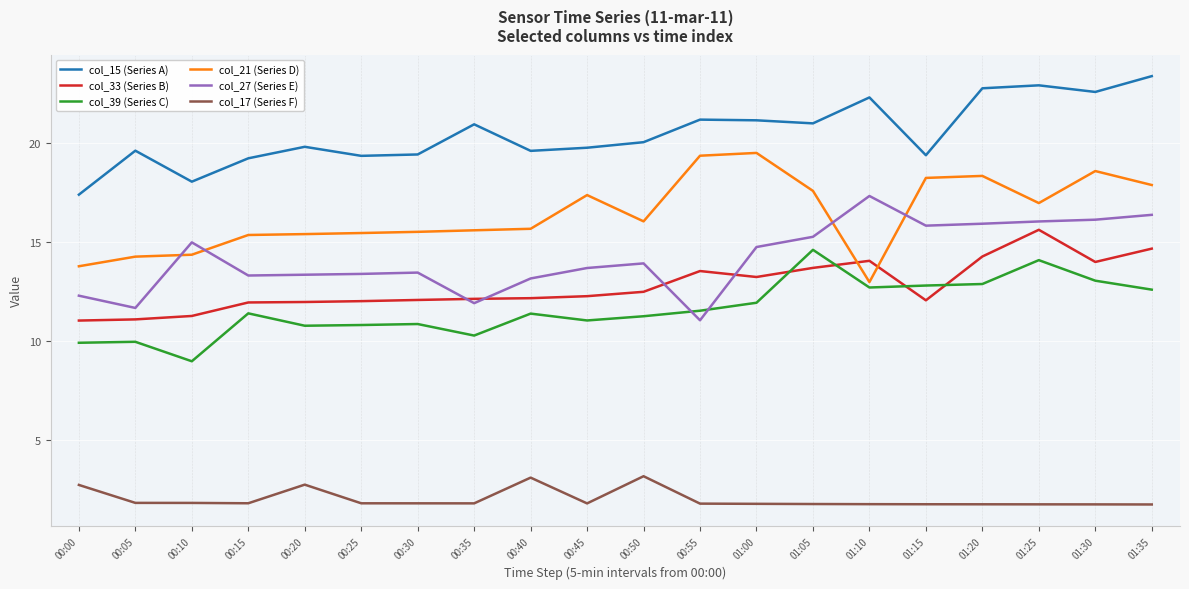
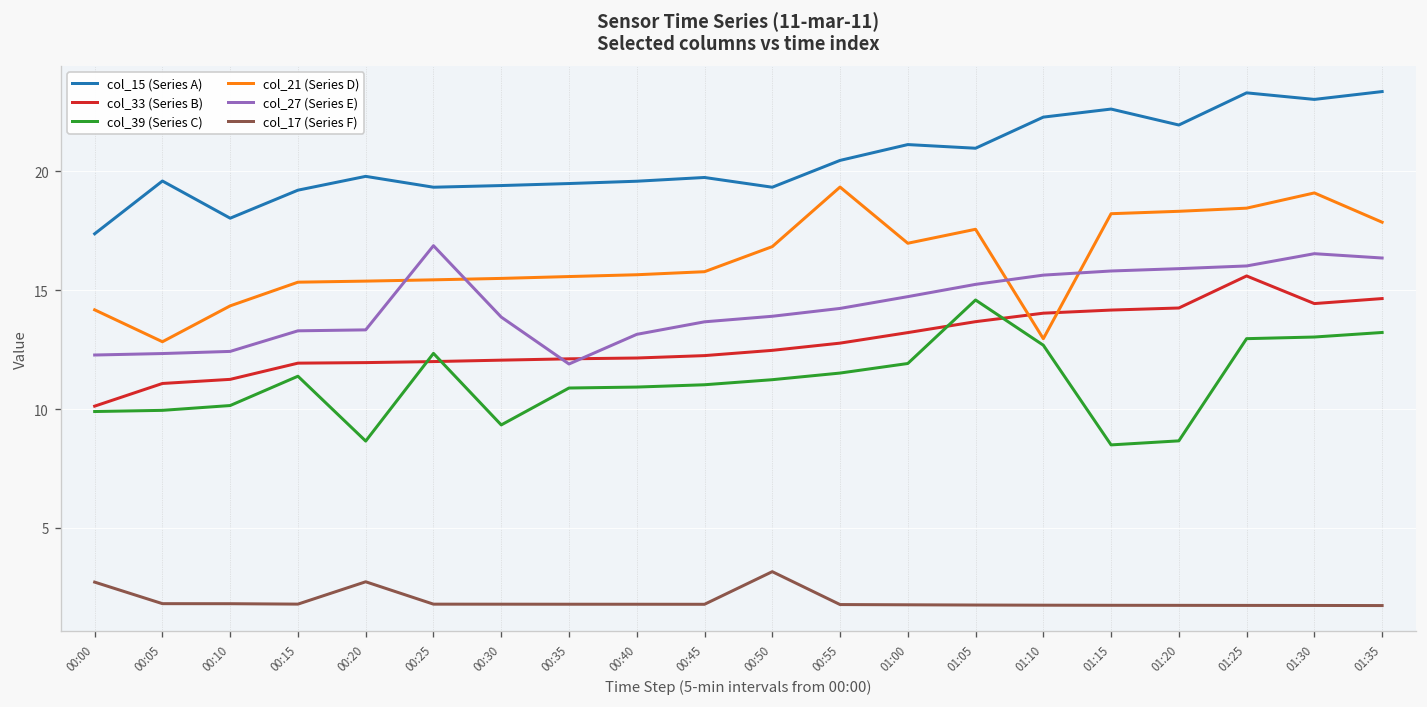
  {
    "col_15 (Series A)": {
      "00:00": 17.4,
      "00:05": 19.6,
      "00:10": 18.0,
      "00:15": 19.2,
      "00:20": 19.8,
      "00:25": 19.3,
      "00:30": 19.4,
-     "00:35": 20.9,
+     "00:35": 19.5,
      "00:40": 19.6,
      "00:45": 19.7,
-     "00:50": 20.0,
-     "00:55": 21.2,
+     "00:50": 19.3,
+     "00:55": 20.5,
      "01:00": 21.1,
      "01:05": 21.0,
      "01:10": 22.3,
-     "01:15": 19.4,
-     "01:20": 22.7,
-     "01:25": 22.9,
-     "01:30": 22.6,
+     "01:15": 22.6,
+     "01:20": 21.9,
+     "01:25": 23.3,
+     "01:30": 23.0,
      "01:35": 23.4
    },
    "col_33 (Series B)": {
-     "00:00": 11.0,
+     "00:00": 10.1,
      "00:05": 11.1,
      "00:10": 11.2,
      "00:15": 11.9,
      "00:20": 12.0,
      "00:25": 12.0,
      "00:30": 12.1,
      "00:35": 12.1,
      "00:40": 12.1,
      "00:45": 12.2,
      "00:50": 12.5,
-     "00:55": 13.5,
+     "00:55": 12.8,
      "01:00": 13.2,
      "01:05": 13.7,
      "01:10": 14.0,
-     "01:15": 12.0,
+     "01:15": 14.2,
      "01:20": 14.2,
      "01:25": 15.6,
-     "01:30": 14.0,
+     "01:30": 14.4,
      "01:35": 14.6
    },
    "col_39 (Series C)": {
      "00:00": 9.9,
      "00:05": 9.9,
-     "00:10": 9.0,
+     "00:10": 10.1,
      "00:15": 11.4,
-     "00:20": 10.8,
-     "00:25": 10.8,
-     "00:30": 10.8,
-     "00:35": 10.3,
-     "00:40": 11.4,
+     "00:20": 8.7,
+     "00:25": 12.3,
+     "00:30": 9.3,
+     "00:35": 10.9,
+     "00:40": 10.9,
      "00:45": 11.0,
      "00:50": 11.2,
      "00:55": 11.5,
      "01:00": 11.9,
      "01:05": 14.6,
      "01:10": 12.7,
-     "01:15": 12.8,
-     "01:20": 12.9,
-     "01:25": 14.1,
+     "01:15": 8.5,
+     "01:20": 8.7,
+     "01:25": 13.0,
      "01:30": 13.0,
-     "01:35": 12.6
+     "01:35": 13.2
    },
    "col_21 (Series D)": {
-     "00:00": 13.8,
-     "00:05": 14.2,
+     "00:00": 14.2,
+     "00:05": 12.8,
      "00:10": 14.3,
      "00:15": 15.3,
      "00:20": 15.4,
      "00:25": 15.4,
      "00:30": 15.5,
      "00:35": 15.6,
      "00:40": 15.6,
-     "00:45": 17.4,
-     "00:50": 16.0,
+     "00:45": 15.8,
+     "00:50": 16.8,
      "00:55": 19.3,
-     "01:00": 19.5,
+     "01:00": 17.0,
      "01:05": 17.6,
      "01:10": 13.0,
      "01:15": 18.2,
      "01:20": 18.3,
-     "01:25": 16.9,
-     "01:30": 18.6,
+     "01:25": 18.4,
+     "01:30": 19.1,
      "01:35": 17.9
    },
    "col_27 (Series E)": {
      "00:00": 12.3,
-     "00:05": 11.7,
-     "00:10": 15.0,
+     "00:05": 12.3,
+     "00:10": 12.4,
      "00:15": 13.3,
      "00:20": 13.3,
-     "00:25": 13.4,
-     "00:30": 13.4,
+     "00:25": 16.9,
+     "00:30": 13.9,
      "00:35": 11.9,
      "00:40": 13.1,
      "00:45": 13.7,
      "00:50": 13.9,
-     "00:55": 11.0,
+     "00:55": 14.2,
      "01:00": 14.7,
      "01:05": 15.2,
-     "01:10": 17.3,
+     "01:10": 15.6,
      "01:15": 15.8,
      "01:20": 15.9,
      "01:25": 16.0,
-     "01:30": 16.1,
+     "01:30": 16.5,
      "01:35": 16.4
    },
    "col_17 (Series F)": {
      "00:00": 2.7,
      "00:05": 1.8,
      "00:10": 1.8,
      "00:15": 1.8,
      "00:20": 2.7,
      "00:25": 1.8,
      "00:30": 1.8,
      "00:35": 1.8,
-     "00:40": 3.1,
+     "00:40": 1.8,
      "00:45": 1.8,
      "00:50": 3.2,
      "00:55": 1.8,
      "01:00": 1.8,
      "01:05": 1.8,
      "01:10": 1.7,
      "01:15": 1.7,
      "01:20": 1.7,
      "01:25": 1.7,
      "01:30": 1.7,
      "01:35": 1.7
    }
  }
